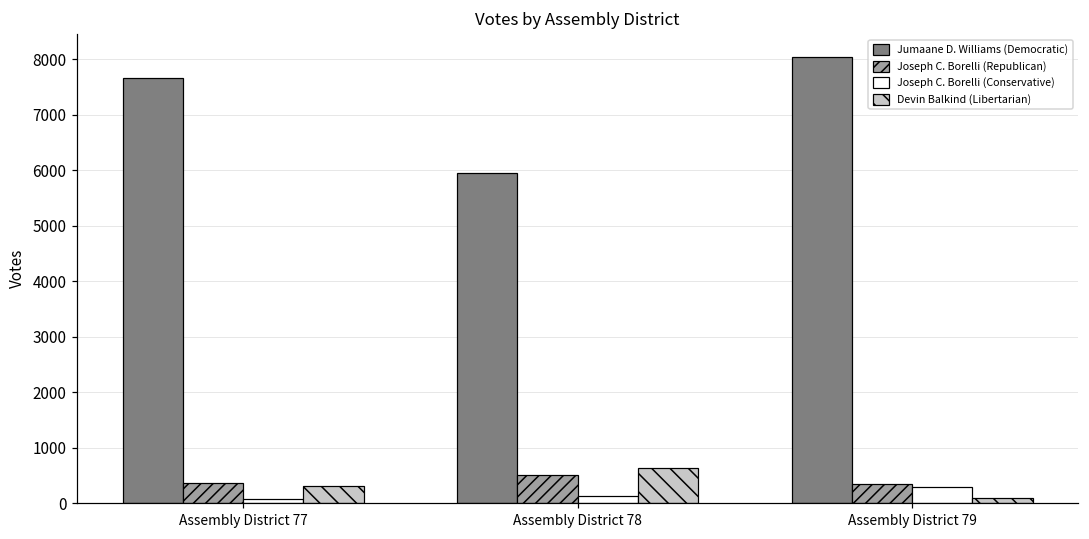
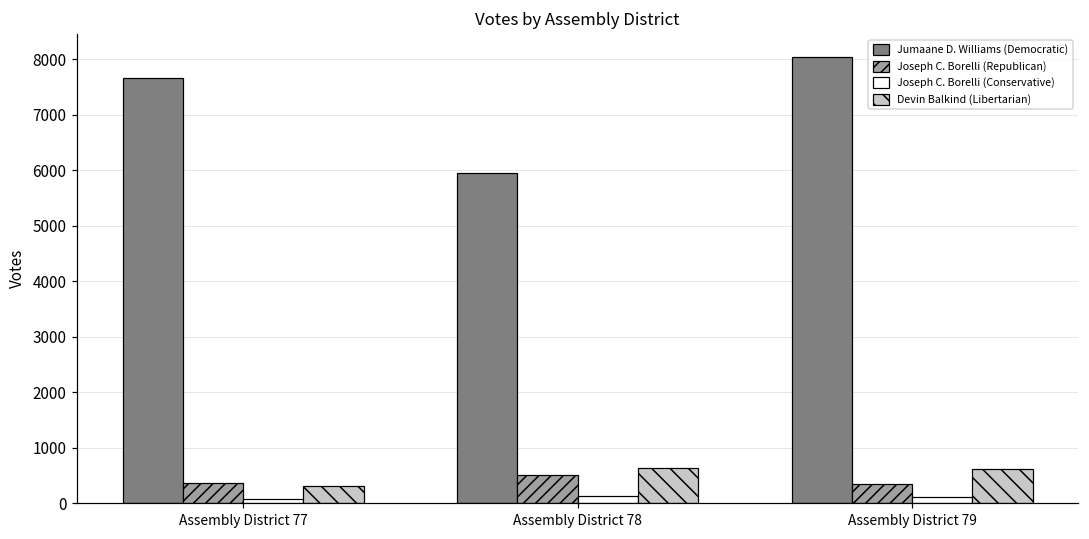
  {
    "Joseph C. Borelli (Conservative)": {
      "Assembly District 77": 100,
      "Assembly District 78": 100,
-     "Assembly District 79": 300
+     "Assembly District 79": 100
    },
    "Devin Balkind (Libertarian)": {
      "Assembly District 77": 300,
      "Assembly District 78": 600,
-     "Assembly District 79": 100
+     "Assembly District 79": 600
    }
  }
